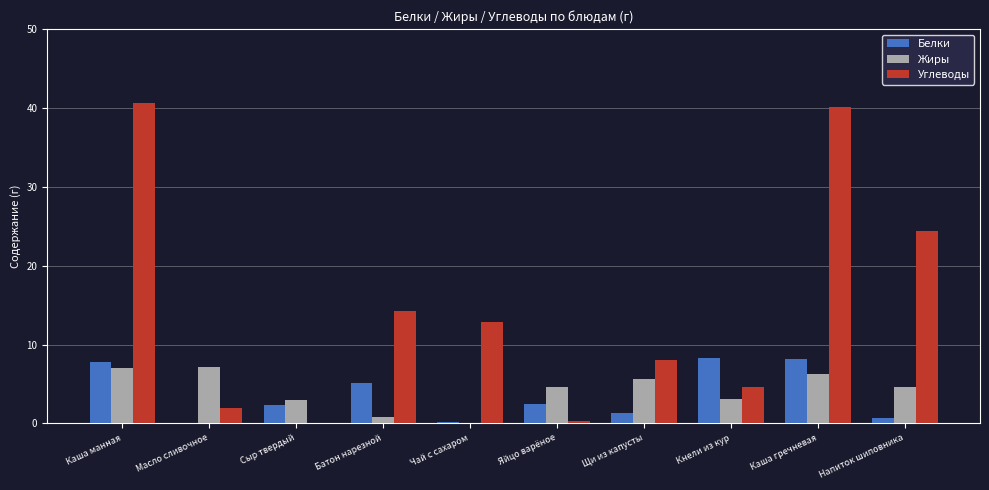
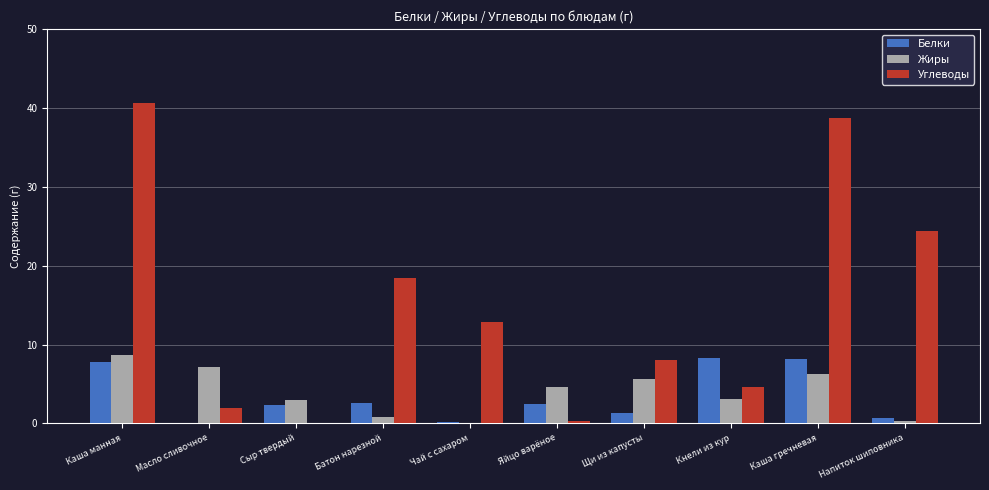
  {
    "Белки": {
      "Каша манная": 8,
      "Сыр твердый": 2,
-     "Батон нарезной": 5,
+     "Батон нарезной": 3,
      "Яйцо варёное": 2,
      "Щи из капусты": 1,
      "Кнели из кур": 8,
      "Каша гречневая": 8,
      "Напиток шиповника": 1
    },
    "Жиры": {
-     "Каша манная": 7,
+     "Каша манная": 9,
      "Масло сливочное": 7,
      "Сыр твердый": 3,
      "Батон нарезной": 1,
      "Яйцо варёное": 5,
      "Щи из капусты": 6,
      "Кнели из кур": 3,
      "Каша гречневая": 6,
-     "Напиток шиповника": 5
+     "Напиток шиповника": 0
    },
    "Углеводы": {
      "Каша манная": 41,
      "Масло сливочное": 2,
      "Сыр твердый": 0,
-     "Батон нарезной": 14,
+     "Батон нарезной": 18,
      "Чай с сахаром": 13,
      "Щи из капусты": 8,
      "Кнели из кур": 5,
-     "Каша гречневая": 40,
+     "Каша гречневая": 39,
      "Напиток шиповника": 24
    }
  }
